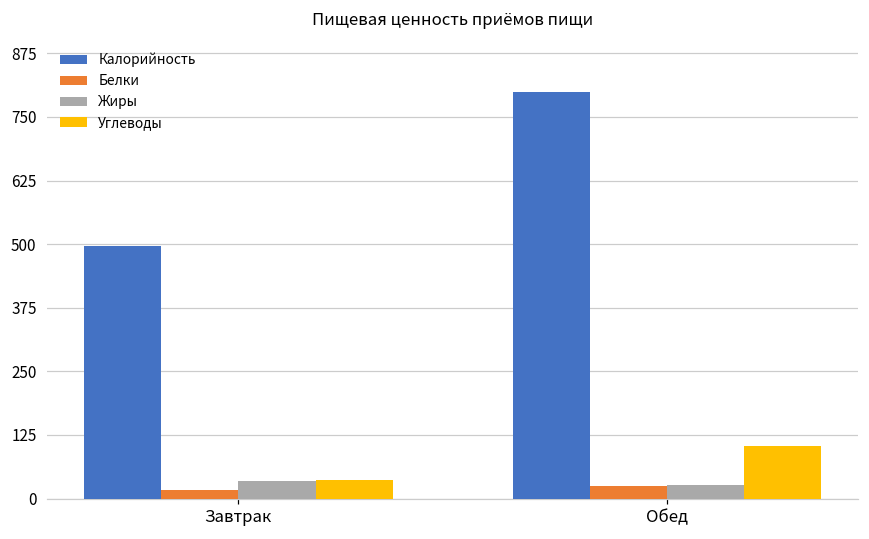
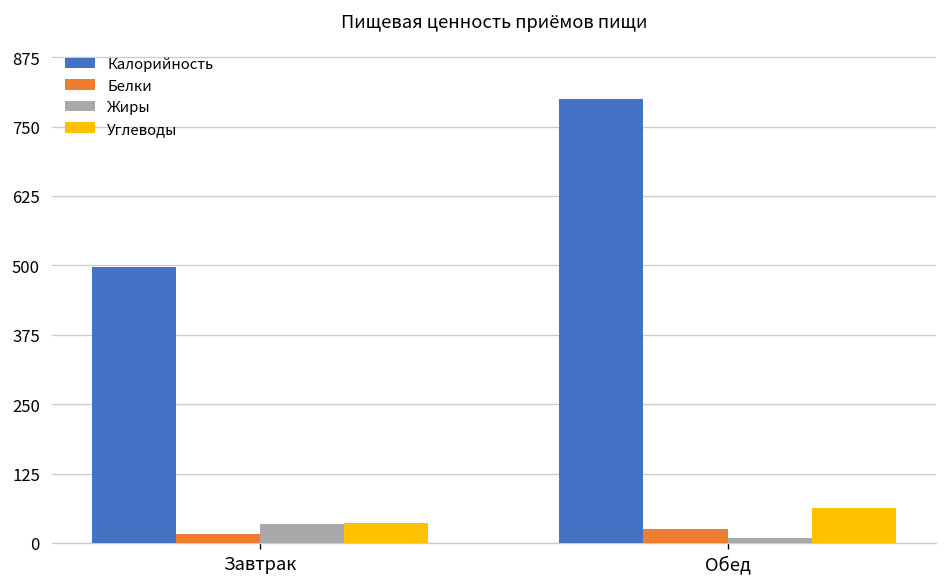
  {
    "Калорийность": {
      "Завтрак": 500,
      "Обед": 800
    },
    "Белки": {
      "Завтрак": 20,
      "Обед": 30
    },
    "Жиры": {
      "Завтрак": 30,
-     "Обед": 30
+     "Обед": 10
    },
    "Углеводы": {
      "Завтрак": 40,
-     "Обед": 100
+     "Обед": 60
    }
  }
